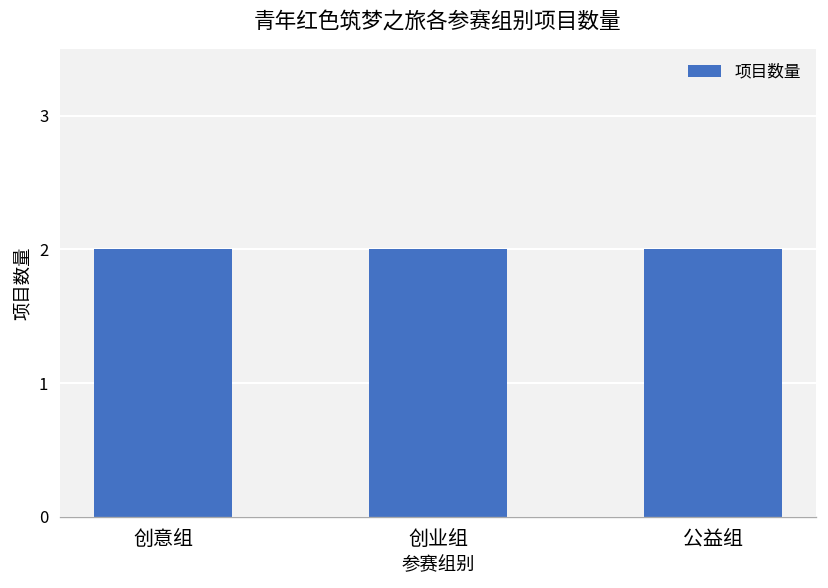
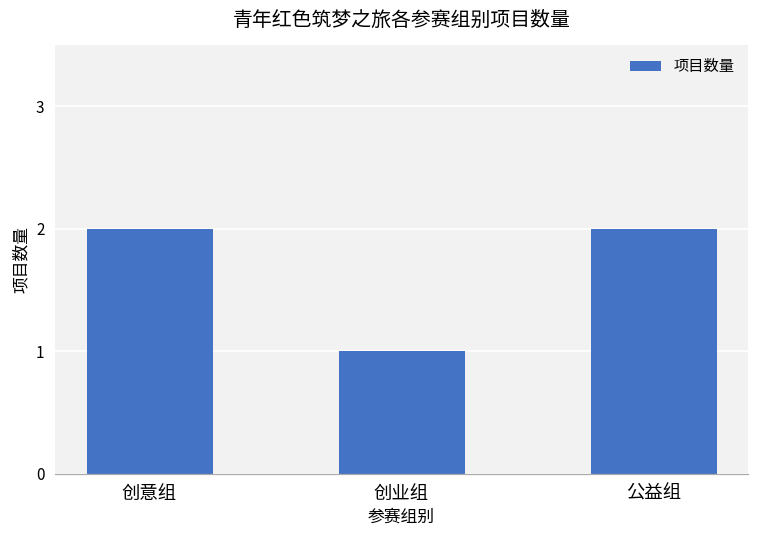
  {
    "创意组": 2,
-   "创业组": 2,
+   "创业组": 1,
    "公益组": 2
  }
